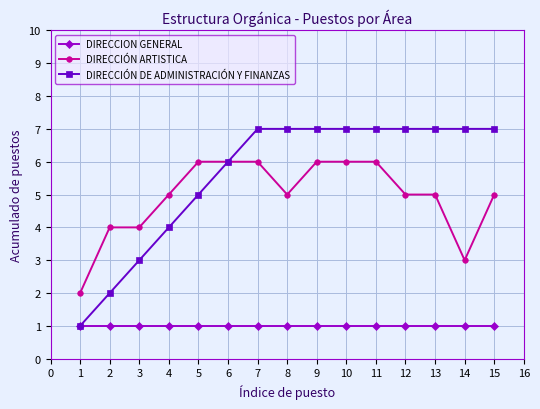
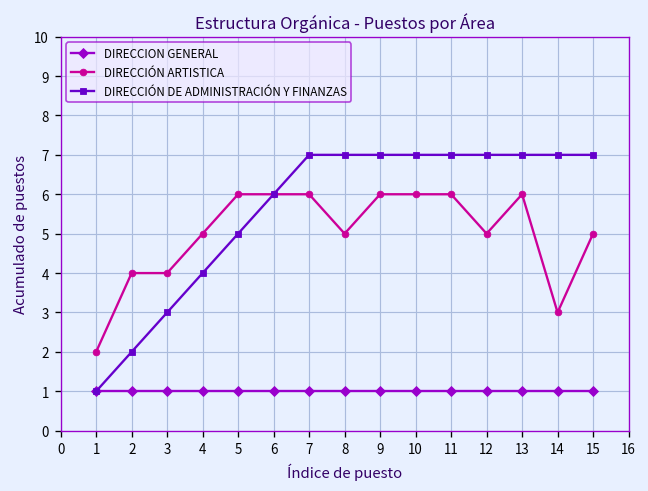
  {
    "DIRECCIÓN ARTISTICA": {
      "1": 2,
      "2": 4,
      "3": 4,
      "4": 5,
      "5": 6,
      "7": 6,
      "8": 5,
      "9": 6,
      "10": 6,
      "11": 6,
      "12": 5,
-     "13": 5,
+     "13": 6,
      "14": 3,
      "15": 5
    }
  }
